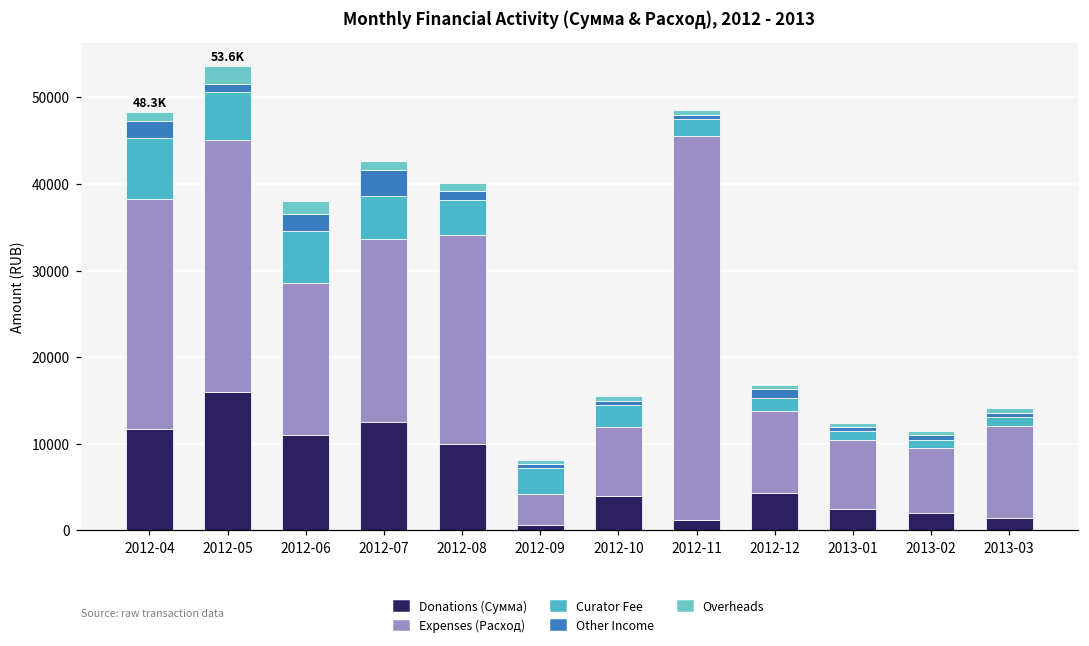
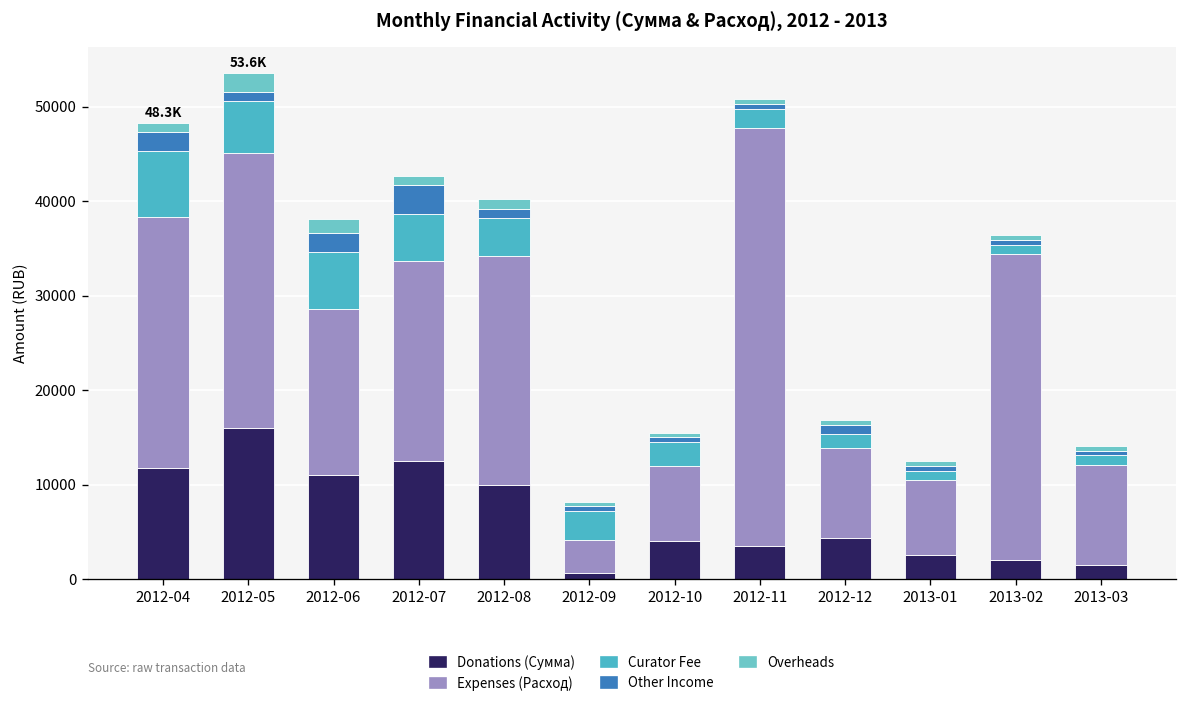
  {
    "Donations (Сумма)": {
      "2012-04": 12000,
      "2012-05": 16000,
      "2012-06": 11000,
      "2012-07": 13000,
      "2012-08": 10000,
      "2012-09": 1000,
      "2012-10": 4000,
-     "2012-11": 1000,
+     "2012-11": 4000,
      "2012-12": 4000,
      "2013-01": 3000,
      "2013-02": 2000,
      "2013-03": 2000
    },
    "Expenses (Расход)": {
      "2012-04": 27000,
      "2012-05": 29000,
      "2012-06": 18000,
      "2012-07": 21000,
      "2012-08": 24000,
      "2012-09": 4000,
      "2012-10": 8000,
      "2012-11": 44000,
      "2012-12": 9000,
      "2013-01": 8000,
-     "2013-02": 8000,
+     "2013-02": 32000,
      "2013-03": 11000
    },
    "Other Income": {
      "2012-04": 2000,
      "2012-05": 1000,
      "2012-06": 2000,
      "2012-07": 3000,
      "2012-08": 1000,
      "2012-09": 1000,
      "2012-10": 1000,
      "2012-11": 1000,
      "2012-12": 1000,
      "2013-01": 1000,
      "2013-02": 1000,
      "2013-03": 1000
    }
  }
